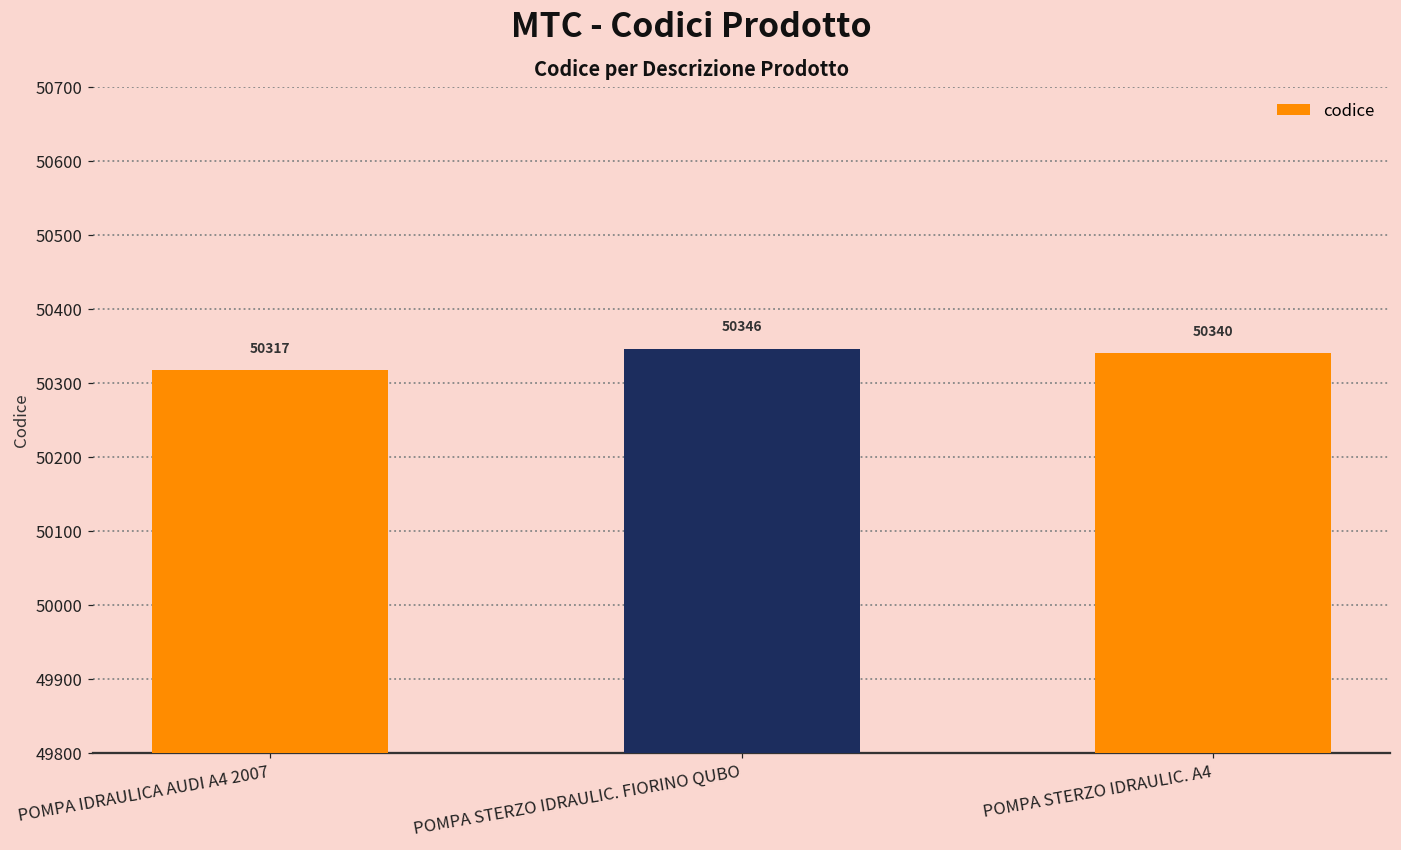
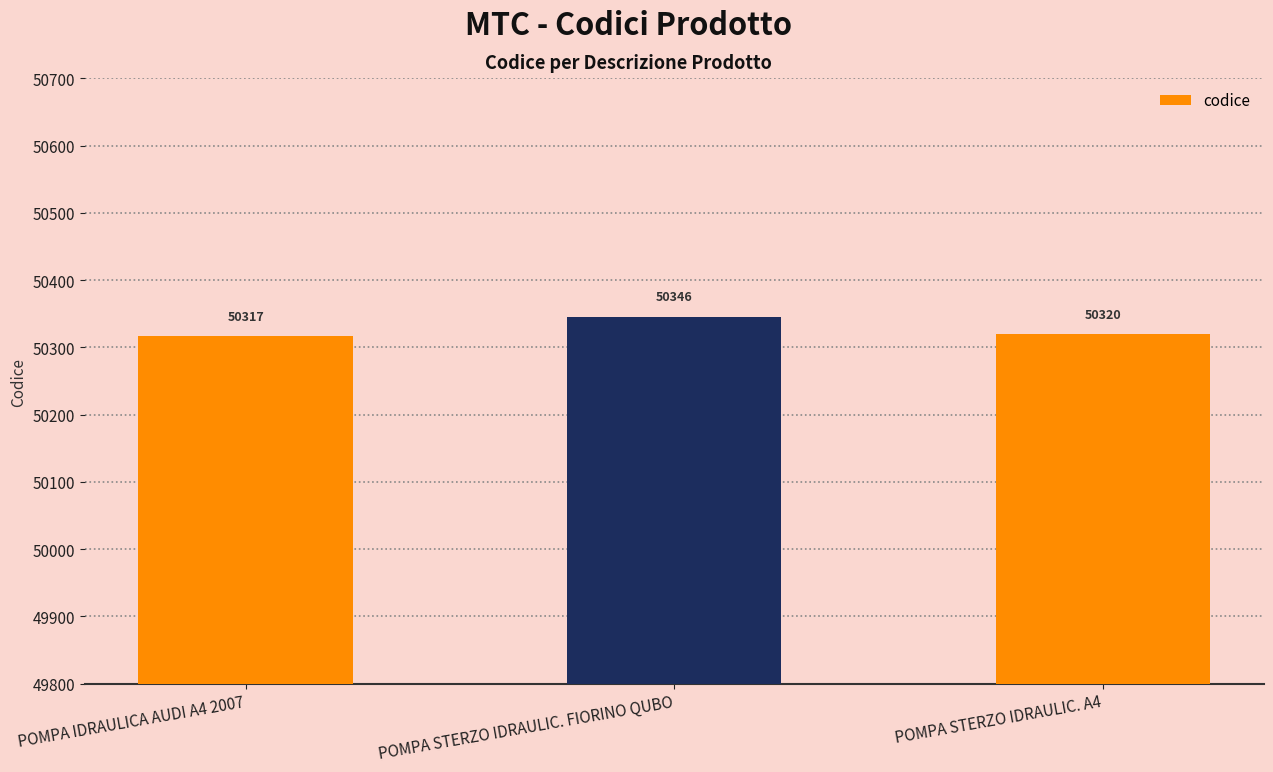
  {
    "POMPA IDRAULICA AUDI A4 2007": 50317,
    "POMPA STERZO IDRAULIC. FIORINO QUBO": 50346,
-   "POMPA STERZO IDRAULIC. A4": 50340
+   "POMPA STERZO IDRAULIC. A4": 50320
  }
